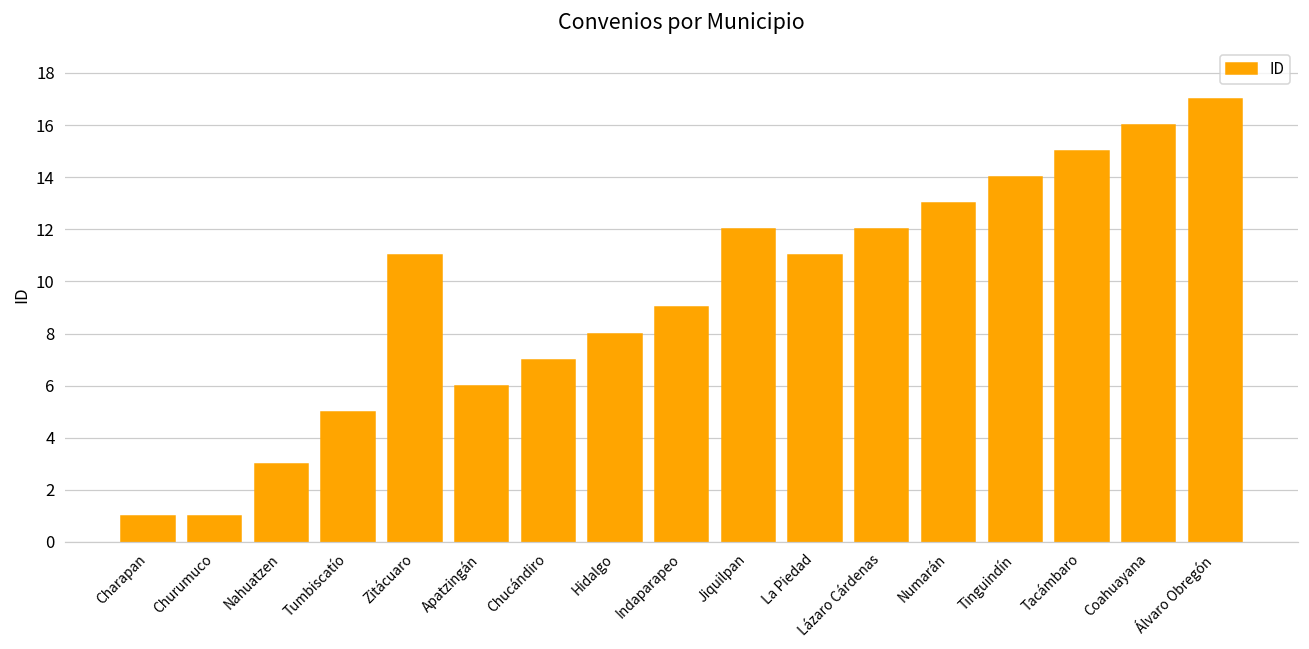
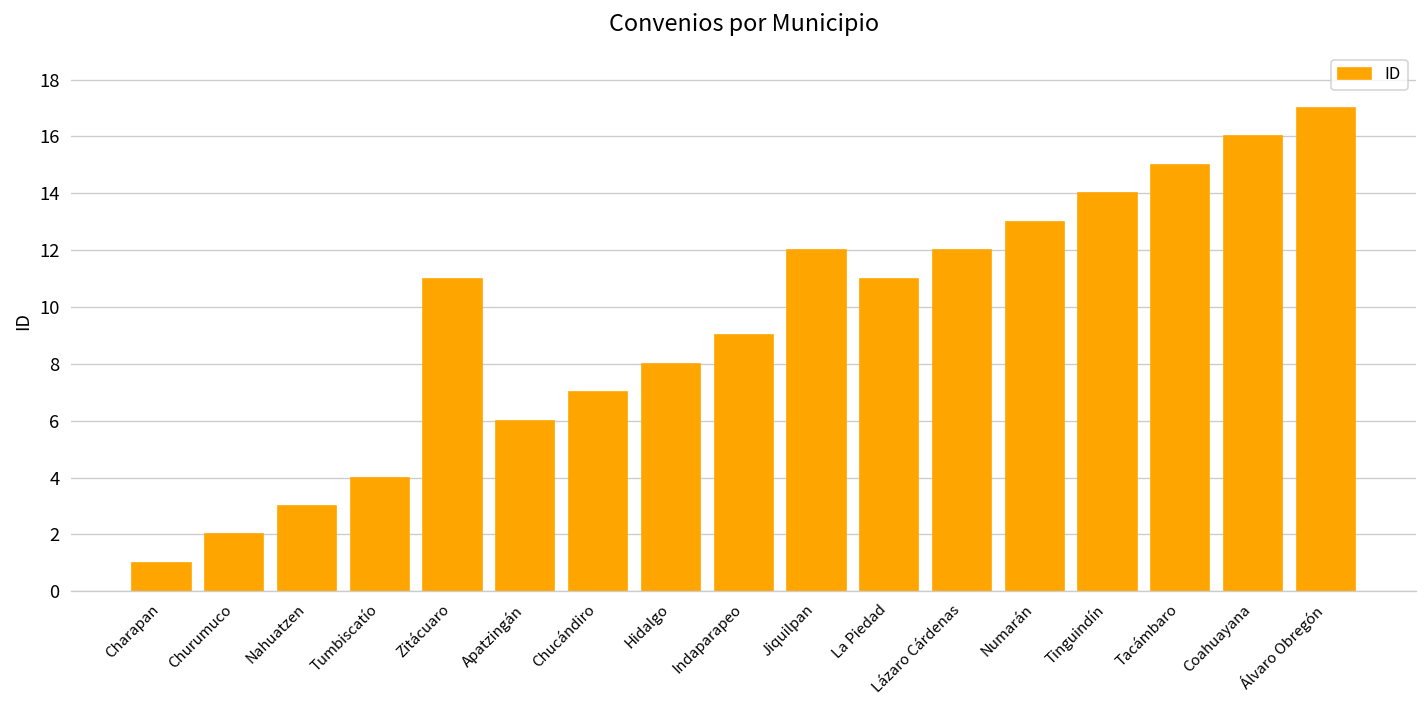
  {
    "Charapan": 1,
-   "Churumuco": 1,
+   "Churumuco": 2,
    "Nahuatzen": 3,
-   "Tumbiscatío": 5,
+   "Tumbiscatío": 4,
    "Zitácuaro": 11,
    "Apatzingán": 6,
    "Chucándiro": 7,
    "Hidalgo": 8,
    "Indaparapeo": 9,
    "Jiquilpan": 12,
    "La Piedad": 11,
    "Lázaro Cárdenas": 12,
    "Numarán": 13,
    "Tinguindín": 14,
    "Tacámbaro": 15,
    "Coahuayana": 16,
    "Álvaro Obregón": 17
  }
